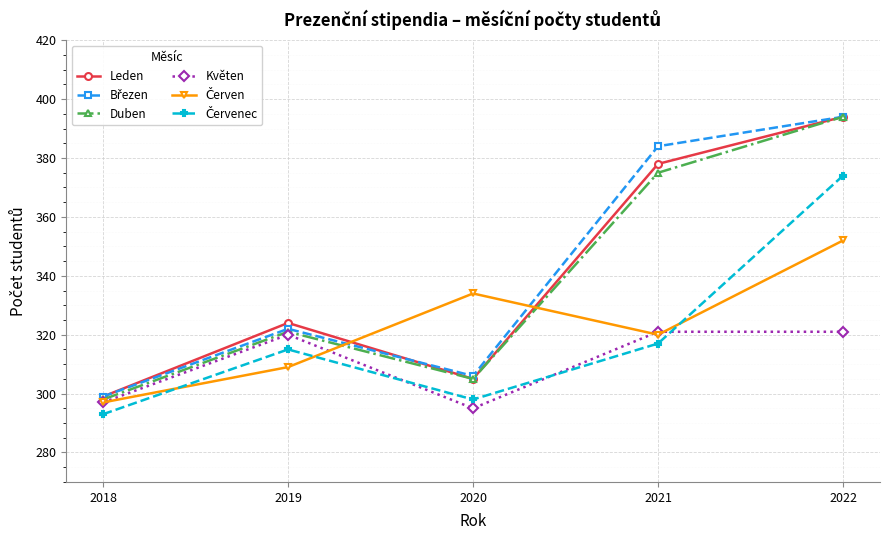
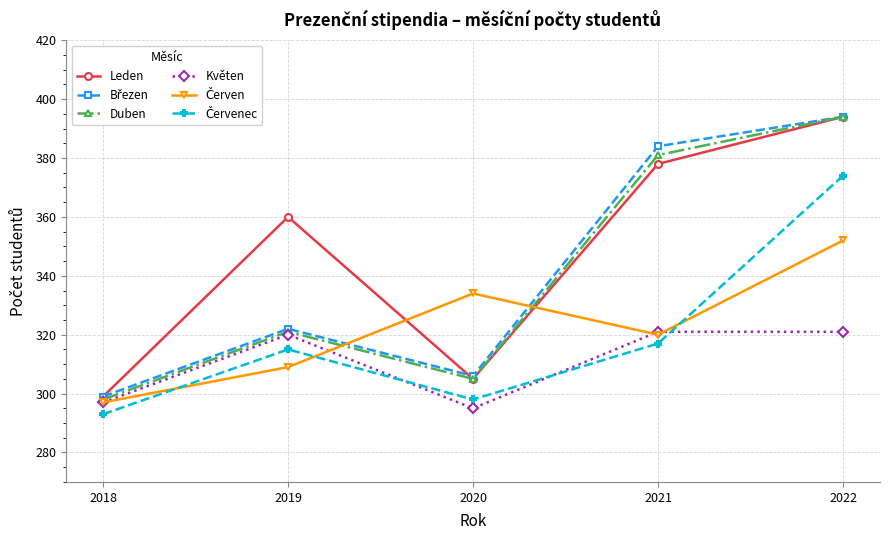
  {
    "Leden": {
-     "2019": 324,
+     "2019": 360,
      "2021": 378
    },
    "Duben": {
      "2018": 298,
      "2019": 321,
-     "2021": 375
+     "2021": 381
    },
    "Květen": {
      "2019": 320,
      "2020": 295,
      "2021": 321,
      "2022": 321
    },
    "Červen": {
      "2019": 309,
      "2020": 334,
      "2021": 320,
      "2022": 352
    }
  }
